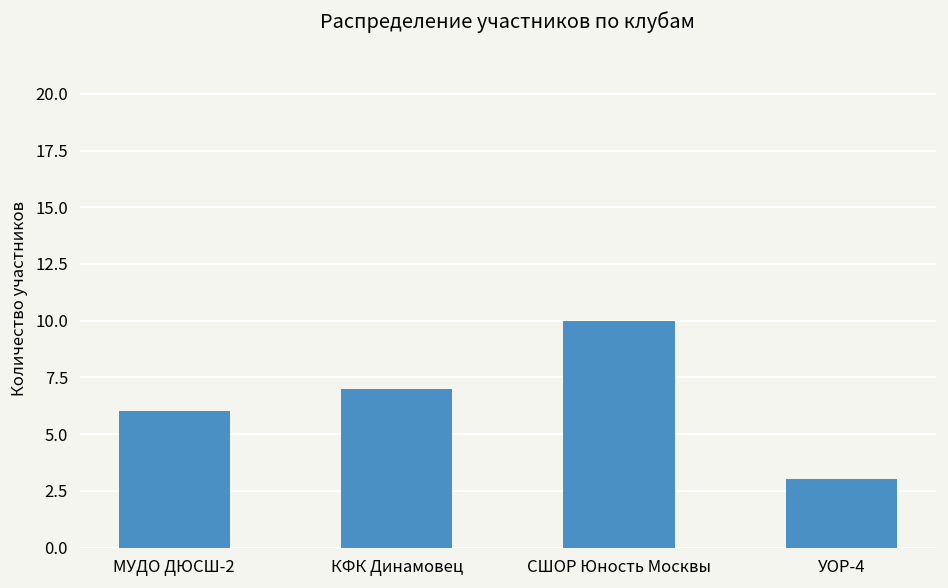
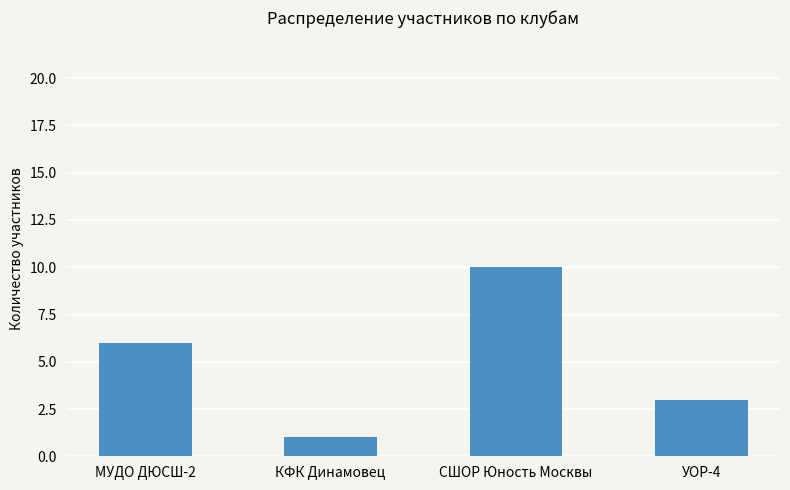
  {
    "МУДО ДЮСШ-2": 6,
-   "КФК Динамовец": 7,
+   "КФК Динамовец": 1,
    "СШОР Юность Москвы": 10,
    "УОР-4": 3
  }
